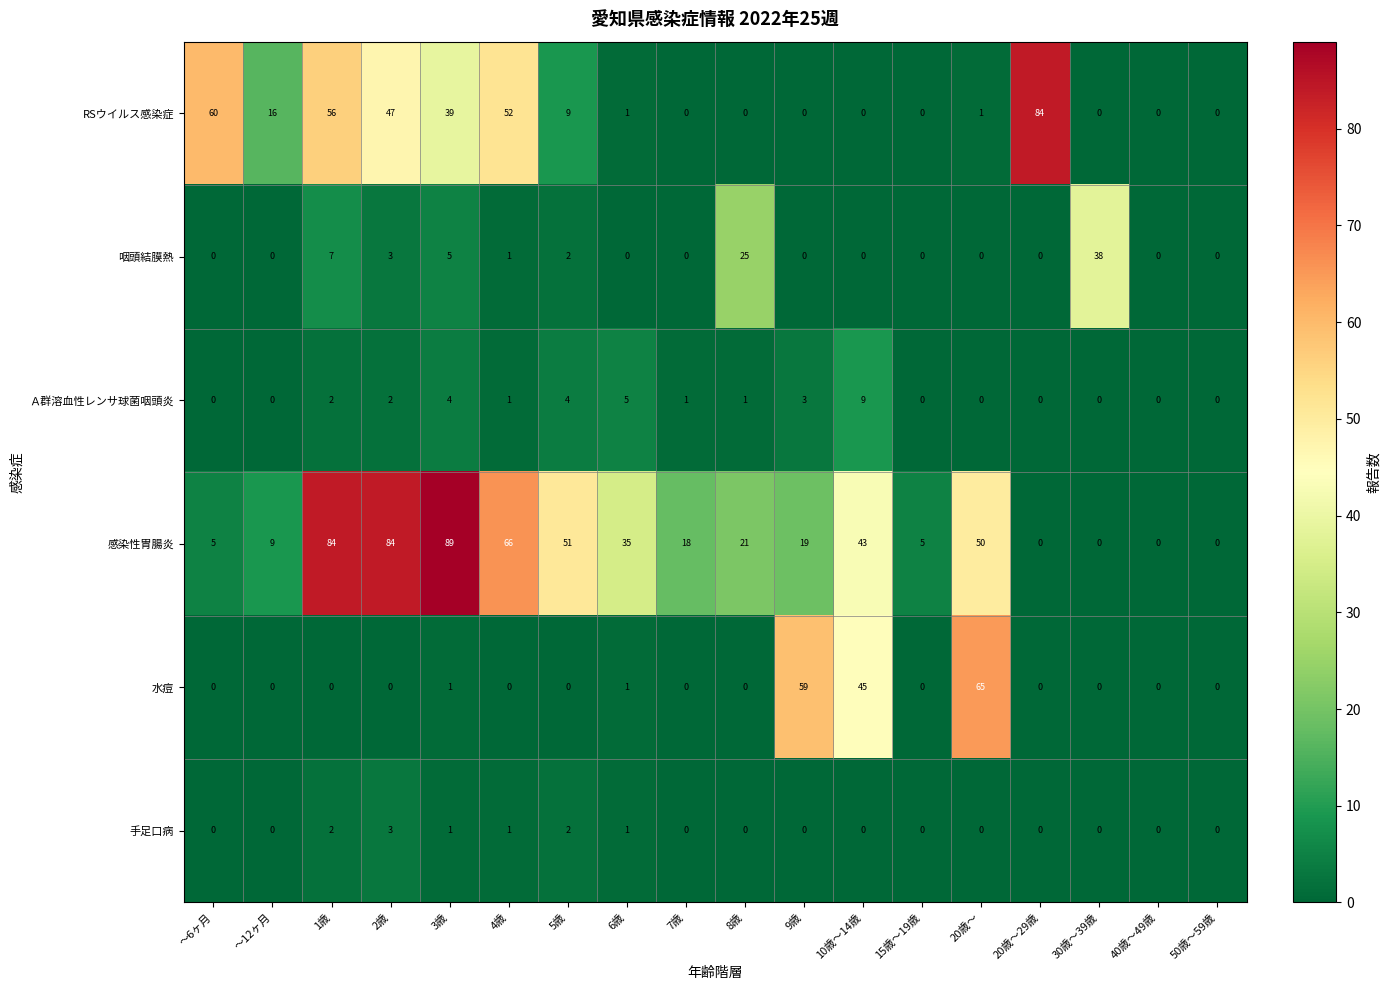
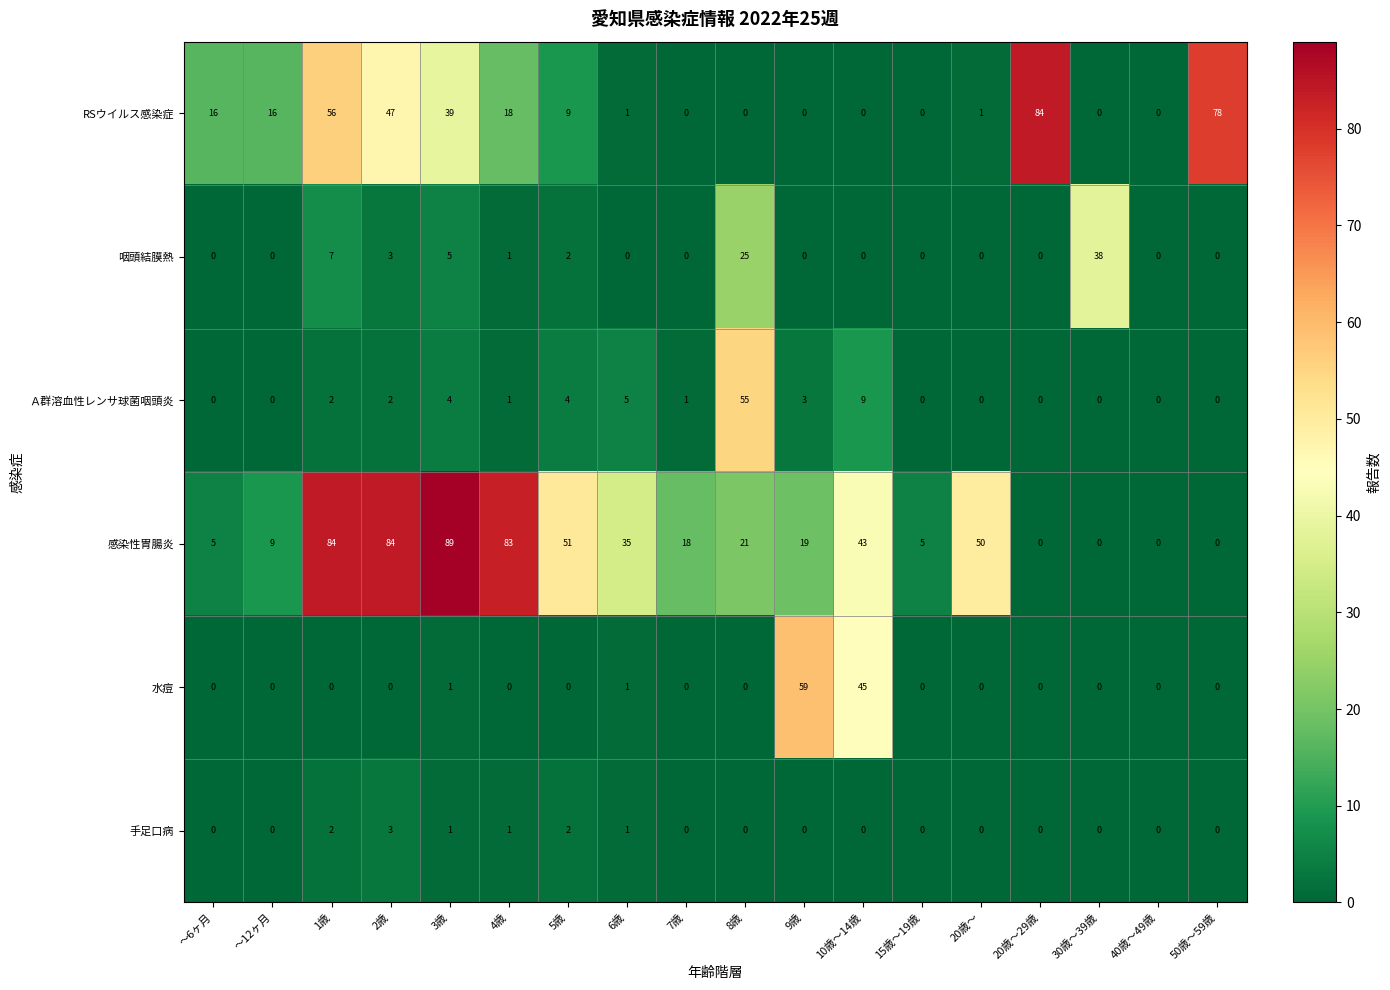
  {
    "RSウイルス感染症": {
-     "～6ヶ月": 60,
+     "～6ヶ月": 16,
      "～12ヶ月": 16,
      "1歳": 56,
      "2歳": 47,
      "3歳": 39,
-     "4歳": 52,
+     "4歳": 18,
      "5歳": 9,
      "6歳": 1,
      "7歳": 0,
      "8歳": 0,
      "9歳": 0,
      "10歳～14歳": 0,
      "15歳～19歳": 0,
      "20歳～": 1,
      "20歳～29歳": 84,
      "30歳～39歳": 0,
      "40歳～49歳": 0,
-     "50歳～59歳": 0
+     "50歳～59歳": 78
    },
    "咽頭結膜熱": {
      "～6ヶ月": 0,
      "～12ヶ月": 0,
      "1歳": 7,
      "2歳": 3,
      "3歳": 5,
      "4歳": 1,
      "5歳": 2,
      "6歳": 0,
      "7歳": 0,
      "8歳": 25,
      "9歳": 0,
      "10歳～14歳": 0,
      "15歳～19歳": 0,
      "20歳～": 0,
      "20歳～29歳": 0,
      "30歳～39歳": 38,
      "40歳～49歳": 0,
      "50歳～59歳": 0
    },
    "Ａ群溶血性レンサ球菌咽頭炎": {
      "～6ヶ月": 0,
      "～12ヶ月": 0,
      "1歳": 2,
      "2歳": 2,
      "3歳": 4,
      "4歳": 1,
      "5歳": 4,
      "6歳": 5,
      "7歳": 1,
-     "8歳": 1,
+     "8歳": 55,
      "9歳": 3,
      "10歳～14歳": 9,
      "15歳～19歳": 0,
      "20歳～": 0,
      "20歳～29歳": 0,
      "30歳～39歳": 0,
      "40歳～49歳": 0,
      "50歳～59歳": 0
    },
    "感染性胃腸炎": {
      "～6ヶ月": 5,
      "～12ヶ月": 9,
      "1歳": 84,
      "2歳": 84,
      "3歳": 89,
-     "4歳": 66,
+     "4歳": 83,
      "5歳": 51,
      "6歳": 35,
      "7歳": 18,
      "8歳": 21,
      "9歳": 19,
      "10歳～14歳": 43,
      "15歳～19歳": 5,
      "20歳～": 50,
      "20歳～29歳": 0,
      "30歳～39歳": 0,
      "40歳～49歳": 0,
      "50歳～59歳": 0
    },
    "水痘": {
      "～6ヶ月": 0,
      "～12ヶ月": 0,
      "1歳": 0,
      "2歳": 0,
      "3歳": 1,
      "4歳": 0,
      "5歳": 0,
      "6歳": 1,
      "7歳": 0,
      "8歳": 0,
      "9歳": 59,
      "10歳～14歳": 45,
      "15歳～19歳": 0,
-     "20歳～": 65,
+     "20歳～": 0,
      "20歳～29歳": 0,
      "30歳～39歳": 0,
      "40歳～49歳": 0,
      "50歳～59歳": 0
    },
    "手足口病": {
      "～6ヶ月": 0,
      "～12ヶ月": 0,
      "1歳": 2,
      "2歳": 3,
      "3歳": 1,
      "4歳": 1,
      "5歳": 2,
      "6歳": 1,
      "7歳": 0,
      "8歳": 0,
      "9歳": 0,
      "10歳～14歳": 0,
      "15歳～19歳": 0,
      "20歳～": 0,
      "20歳～29歳": 0,
      "30歳～39歳": 0,
      "40歳～49歳": 0,
      "50歳～59歳": 0
    }
  }
